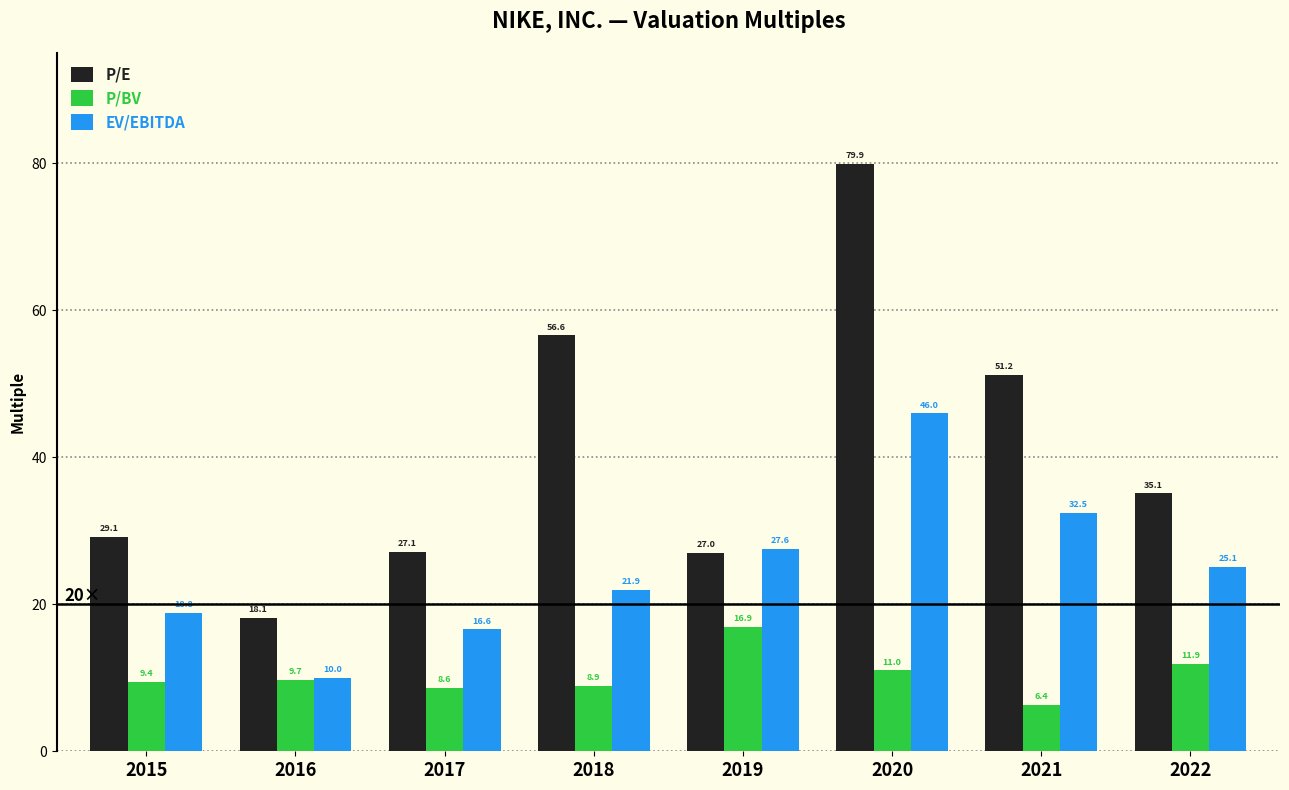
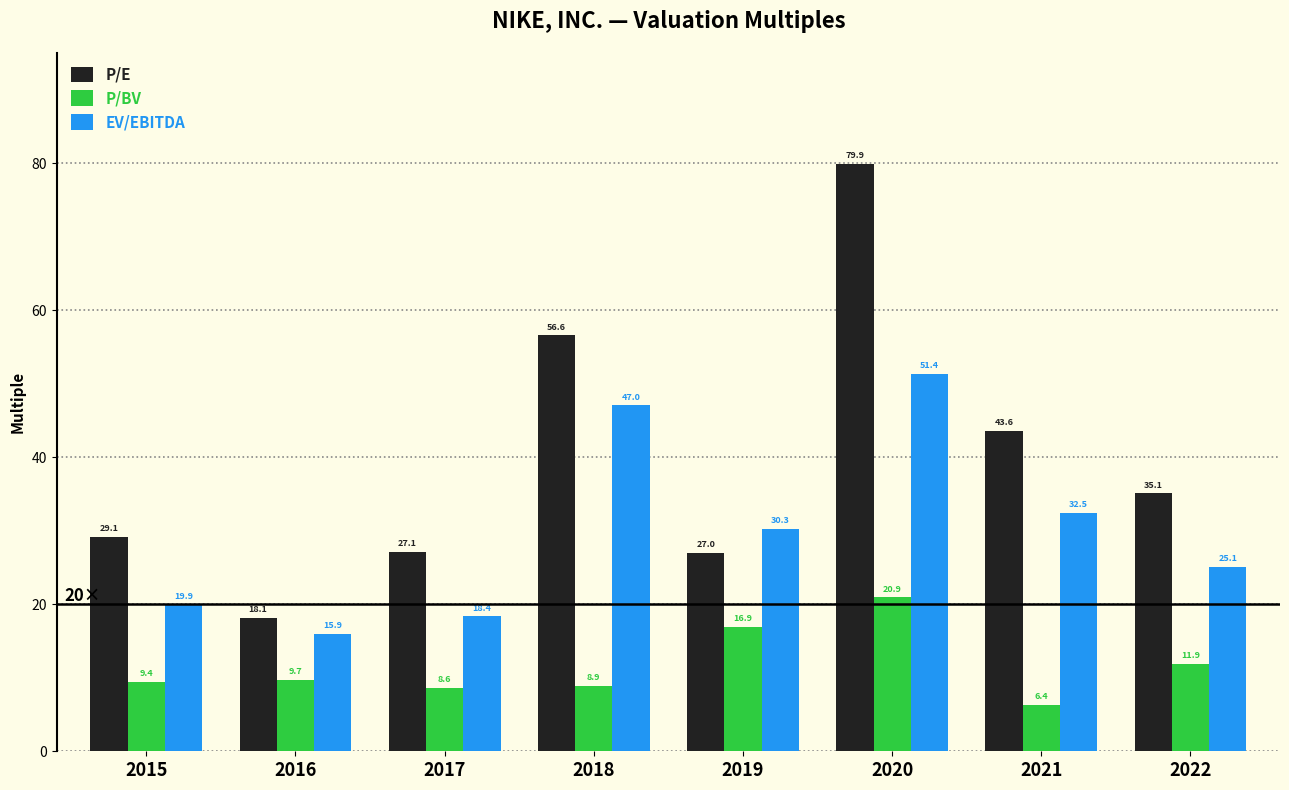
  {
    "P/E": {
      "2015": 29.1,
      "2016": 18.1,
      "2017": 27.1,
      "2018": 56.6,
      "2019": 27.0,
      "2020": 79.9,
-     "2021": 51.2,
+     "2021": 43.6,
      "2022": 35.1
    },
    "P/BV": {
      "2015": 9.4,
      "2016": 9.7,
      "2017": 8.6,
      "2018": 8.9,
      "2019": 16.9,
-     "2020": 11.0,
+     "2020": 20.9,
      "2021": 6.4,
      "2022": 11.9
    },
    "EV/EBITDA": {
-     "2015": 18.8,
-     "2016": 10.0,
-     "2017": 16.6,
-     "2018": 21.9,
-     "2019": 27.6,
-     "2020": 46.0,
+     "2015": 19.9,
+     "2016": 15.9,
+     "2017": 18.4,
+     "2018": 47.0,
+     "2019": 30.3,
+     "2020": 51.4,
      "2021": 32.5,
      "2022": 25.1
    }
  }
